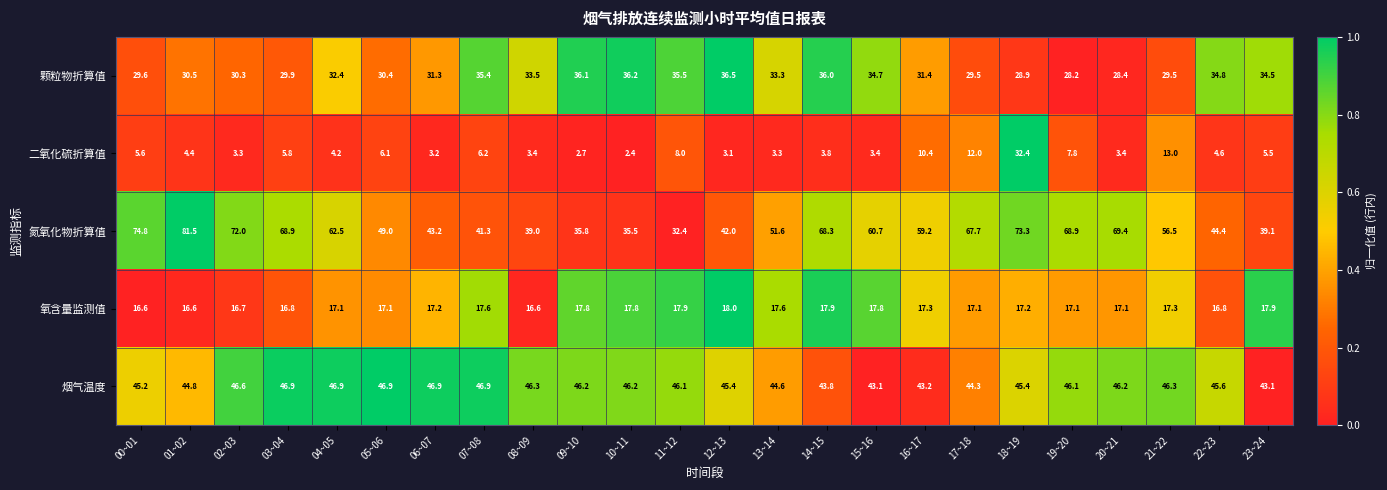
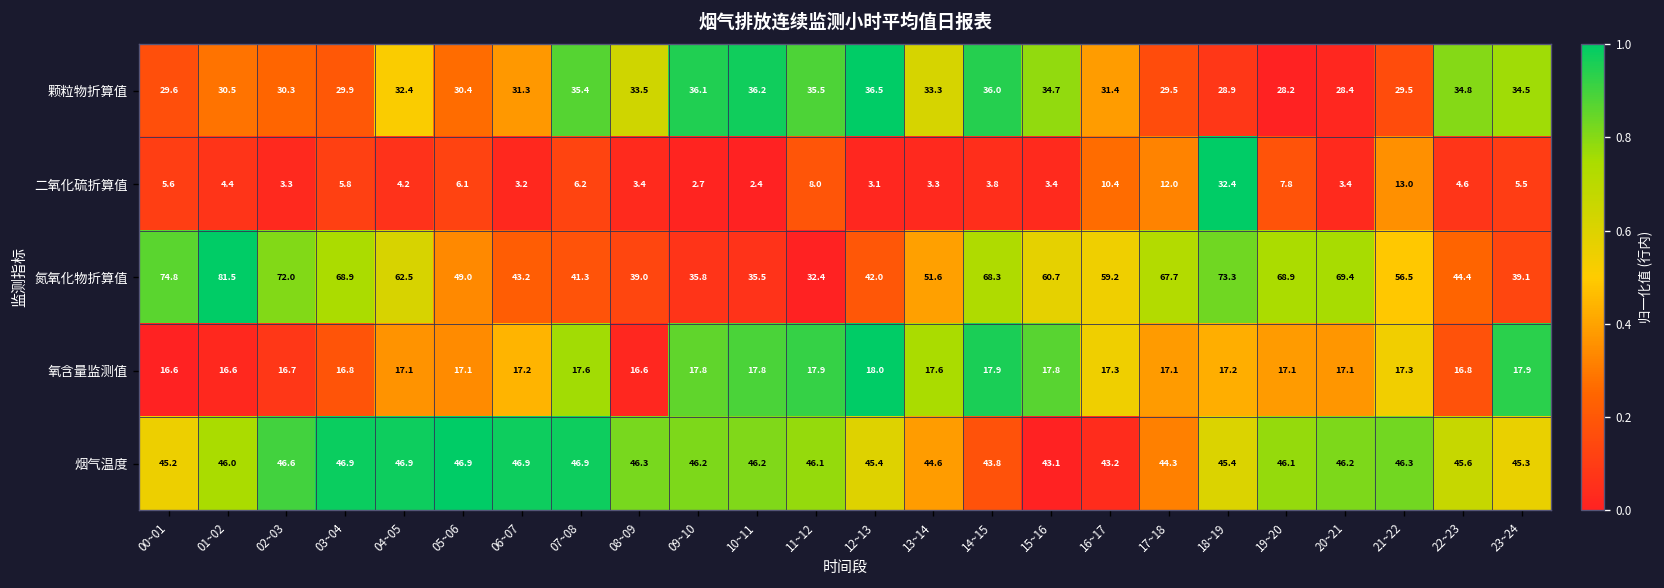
  {
    "颗粒物折算值": {
      "00~01": 29.6,
      "01~02": 30.5,
      "02~03": 30.3,
      "03~04": 29.9,
      "04~05": 32.4,
      "05~06": 30.4,
      "06~07": 31.3,
      "07~08": 35.4,
      "08~09": 33.5,
      "09~10": 36.1,
      "10~11": 36.2,
      "11~12": 35.5,
      "12~13": 36.5,
      "13~14": 33.3,
      "14~15": 36.0,
      "15~16": 34.7,
      "16~17": 31.4,
      "17~18": 29.5,
      "18~19": 28.9,
      "19~20": 28.2,
      "20~21": 28.4,
      "21~22": 29.5,
      "22~23": 34.8,
      "23~24": 34.5
    },
    "二氧化硫折算值": {
      "00~01": 5.6,
      "01~02": 4.4,
      "02~03": 3.3,
      "03~04": 5.8,
      "04~05": 4.2,
      "05~06": 6.1,
      "06~07": 3.2,
      "07~08": 6.2,
      "08~09": 3.4,
      "09~10": 2.7,
      "10~11": 2.4,
      "11~12": 8.0,
      "12~13": 3.1,
      "13~14": 3.3,
      "14~15": 3.8,
      "15~16": 3.4,
      "16~17": 10.4,
      "17~18": 12.0,
      "18~19": 32.4,
      "19~20": 7.8,
      "20~21": 3.4,
      "21~22": 13.0,
      "22~23": 4.6,
      "23~24": 5.5
    },
    "氮氧化物折算值": {
      "00~01": 74.8,
      "01~02": 81.5,
      "02~03": 72.0,
      "03~04": 68.9,
      "04~05": 62.5,
      "05~06": 49.0,
      "06~07": 43.2,
      "07~08": 41.3,
      "08~09": 39.0,
      "09~10": 35.8,
      "10~11": 35.5,
      "11~12": 32.4,
      "12~13": 42.0,
      "13~14": 51.6,
      "14~15": 68.3,
      "15~16": 60.7,
      "16~17": 59.2,
      "17~18": 67.7,
      "18~19": 73.3,
      "19~20": 68.9,
      "20~21": 69.4,
      "21~22": 56.5,
      "22~23": 44.4,
      "23~24": 39.1
    },
    "氧含量监测值": {
      "00~01": 16.6,
      "01~02": 16.6,
      "02~03": 16.7,
      "03~04": 16.8,
      "04~05": 17.1,
      "05~06": 17.1,
      "06~07": 17.2,
      "07~08": 17.6,
      "08~09": 16.6,
      "09~10": 17.8,
      "10~11": 17.8,
      "11~12": 17.9,
      "12~13": 18.0,
      "13~14": 17.6,
      "14~15": 17.9,
      "15~16": 17.8,
      "16~17": 17.3,
      "17~18": 17.1,
      "18~19": 17.2,
      "19~20": 17.1,
      "20~21": 17.1,
      "21~22": 17.3,
      "22~23": 16.8,
      "23~24": 17.9
    },
    "烟气温度": {
      "00~01": 45.2,
-     "01~02": 44.8,
+     "01~02": 46.0,
      "02~03": 46.6,
      "03~04": 46.9,
      "04~05": 46.9,
      "05~06": 46.9,
      "06~07": 46.9,
      "07~08": 46.9,
      "08~09": 46.3,
      "09~10": 46.2,
      "10~11": 46.2,
      "11~12": 46.1,
      "12~13": 45.4,
      "13~14": 44.6,
      "14~15": 43.8,
      "15~16": 43.1,
      "16~17": 43.2,
      "17~18": 44.3,
      "18~19": 45.4,
      "19~20": 46.1,
      "20~21": 46.2,
      "21~22": 46.3,
      "22~23": 45.6,
-     "23~24": 43.1
+     "23~24": 45.3
    }
  }
